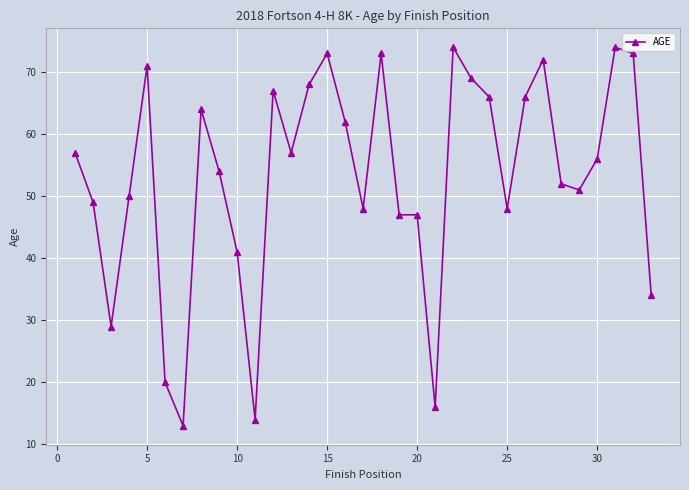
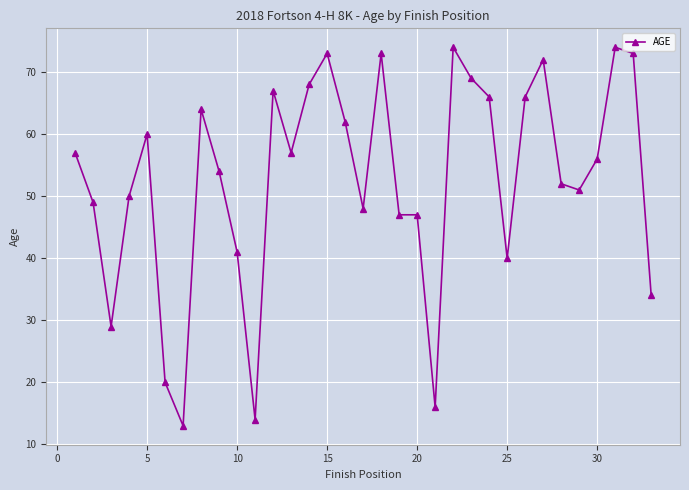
  {
-   "5": 71,
+   "5": 60,
    "10": 41,
    "15": 73,
    "20": 47,
-   "25": 48,
+   "25": 40,
    "30": 56
  }
